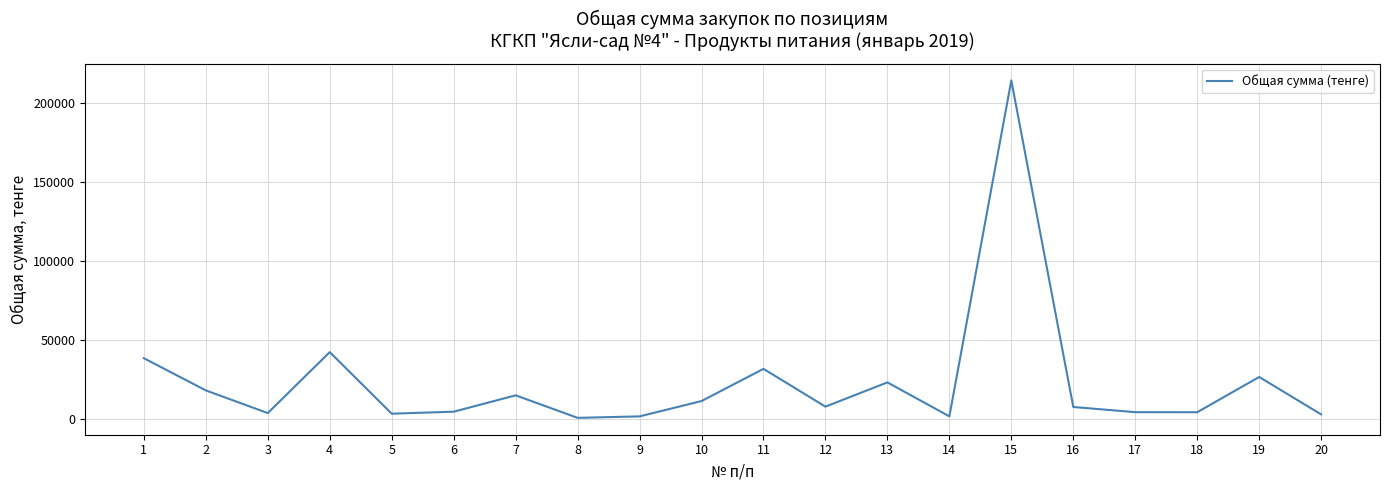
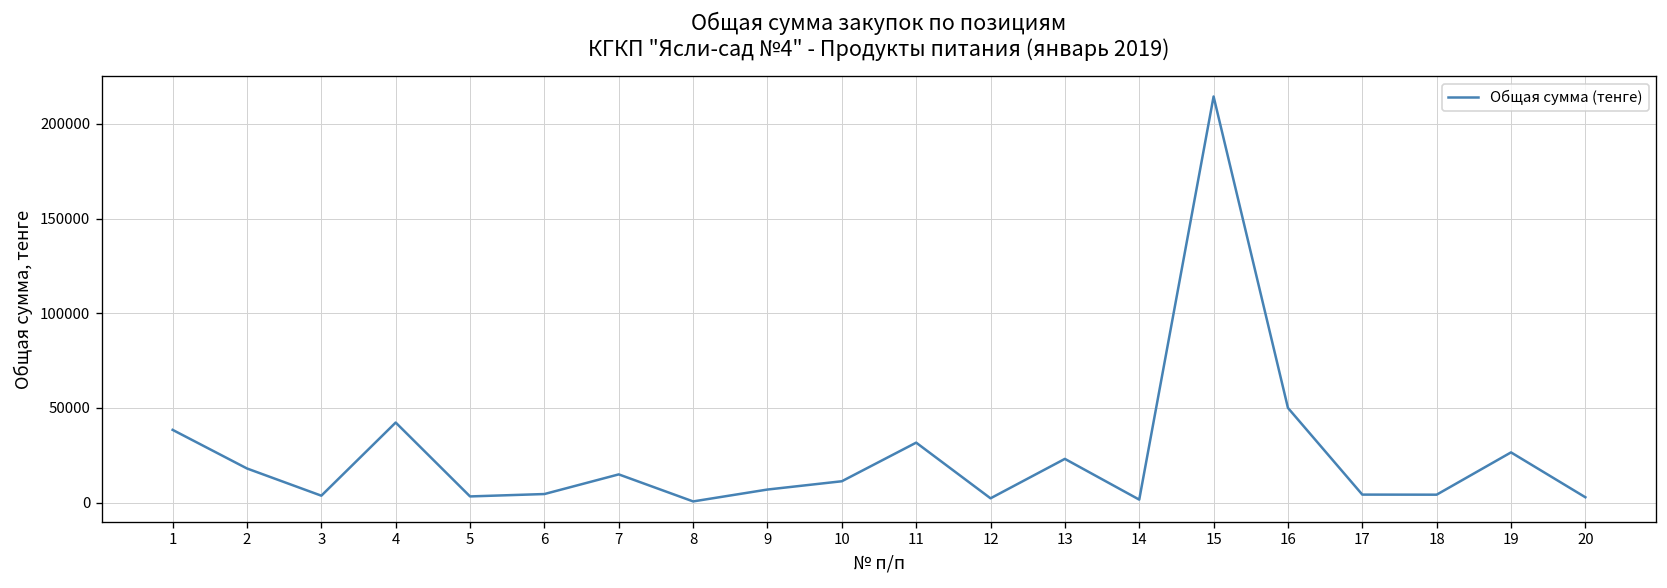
  {
    "1": 38000,
    "2": 18000,
    "3": 4000,
    "4": 42000,
    "5": 3000,
    "6": 5000,
    "7": 15000,
    "8": 1000,
-   "9": 2000,
+   "9": 7000,
    "10": 11000,
    "11": 32000,
-   "12": 8000,
+   "12": 2000,
    "13": 23000,
    "14": 2000,
    "15": 215000,
-   "16": 7000,
+   "16": 50000,
    "17": 4000,
    "18": 4000,
    "19": 27000,
    "20": 3000
  }
